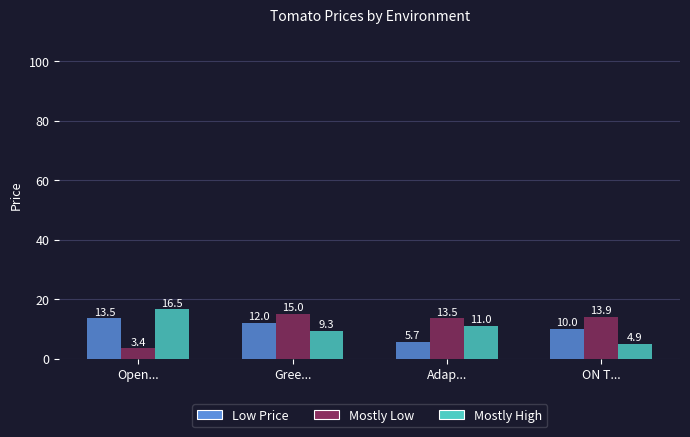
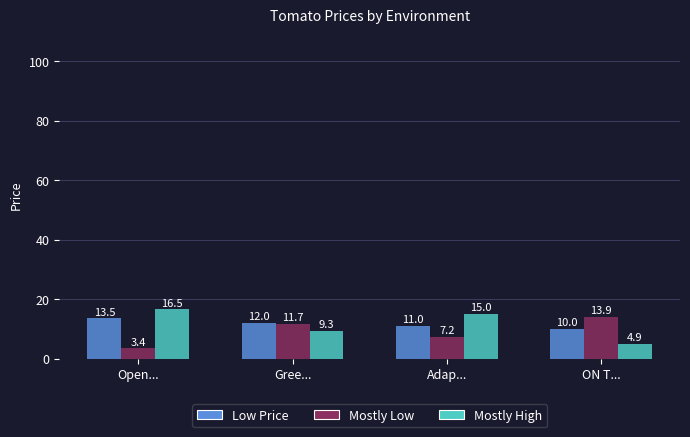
  {
    "Low Price": {
      "Open...": 13.5,
      "Gree...": 12.0,
-     "Adap...": 5.7,
+     "Adap...": 11.0,
      "ON T...": 10.0
    },
    "Mostly Low": {
      "Open...": 3.4,
-     "Gree...": 15.0,
-     "Adap...": 13.5,
+     "Gree...": 11.7,
+     "Adap...": 7.2,
      "ON T...": 13.9
    },
    "Mostly High": {
      "Open...": 16.5,
      "Gree...": 9.3,
-     "Adap...": 11.0,
+     "Adap...": 15.0,
      "ON T...": 4.9
    }
  }
